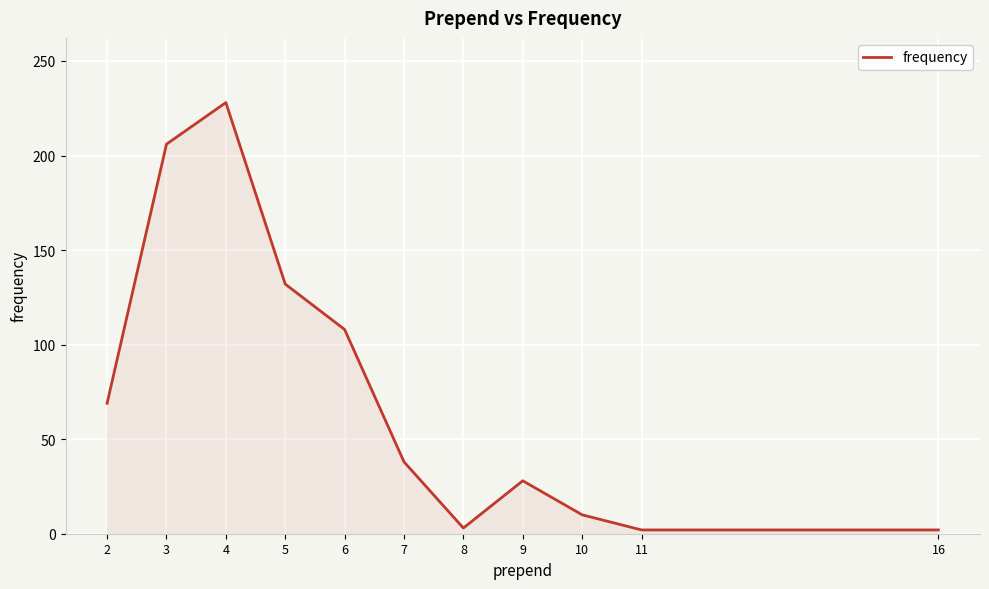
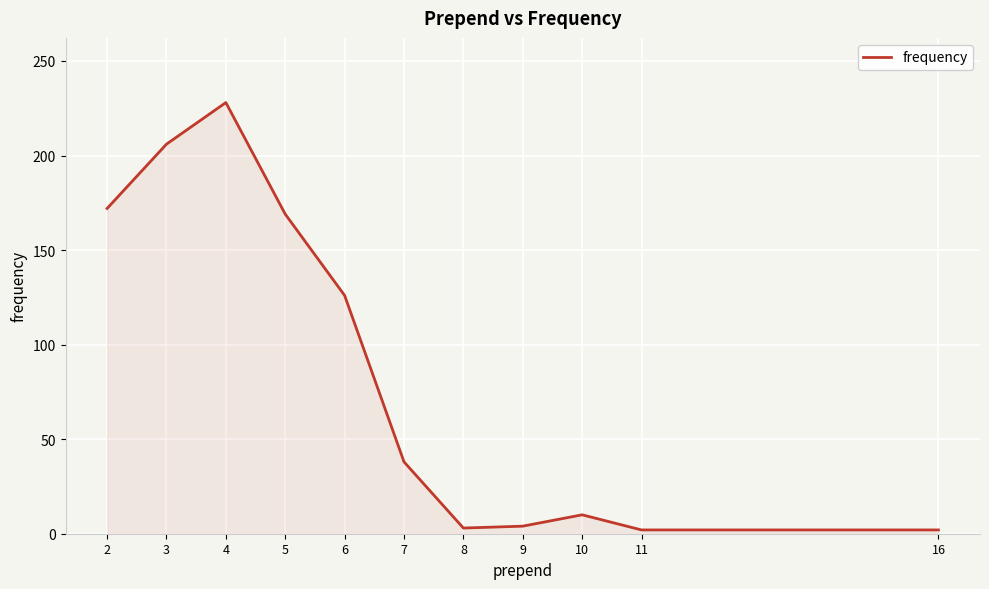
  {
-   "2": 69,
+   "2": 172,
    "3": 206,
    "4": 228,
-   "5": 132,
-   "6": 108,
+   "5": 169,
+   "6": 126,
    "7": 38,
    "8": 3,
-   "9": 28,
+   "9": 4,
    "10": 10,
    "11": 2,
    "16": 2
  }
